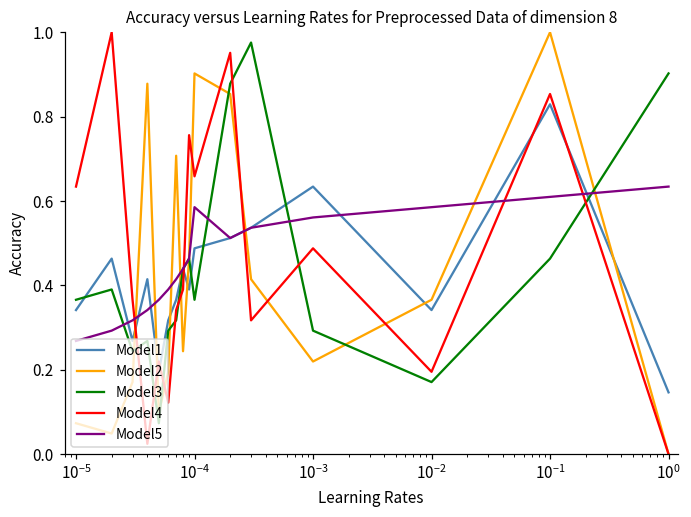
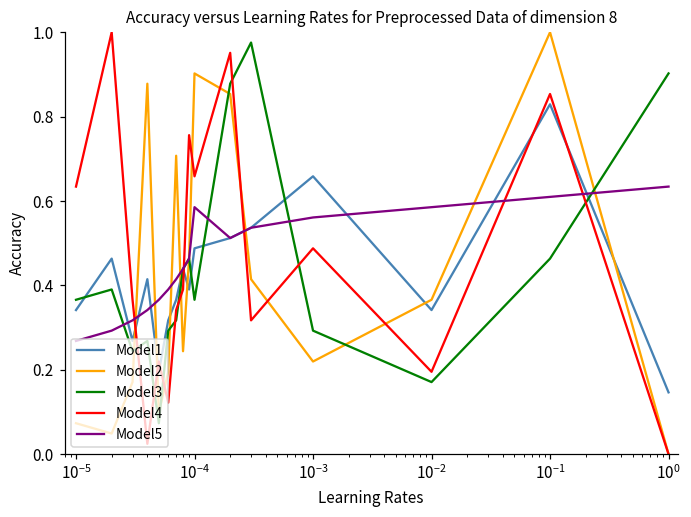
  {
    "Model1": {
      "10^-5": 0.34,
      "10^-4": 0.49,
-     "10^-3": 0.63,
+     "10^-3": 0.66,
      "10^-2": 0.34,
      "10^-1": 0.83,
      "10^0": 0.15
    },
    "Model2": {
      "10^-4": 0.90,
      "10^-3": 0.22,
      "10^-2": 0.37,
      "10^-1": 1.00
    },
    "Model3": {
      "10^-5": 0.37,
      "10^-4": 0.37,
      "10^-3": 0.29,
      "10^-2": 0.17,
      "10^-1": 0.46,
      "10^0": 0.90
    },
    "Model4": {
      "10^-5": 0.63,
      "10^-4": 0.66,
      "10^-3": 0.49,
      "10^-2": 0.20,
      "10^-1": 0.85
    },
    "Model5": {
      "10^-4": 0.59,
      "10^-3": 0.56,
      "10^-2": 0.59,
      "10^-1": 0.61,
      "10^0": 0.63
    }
  }
